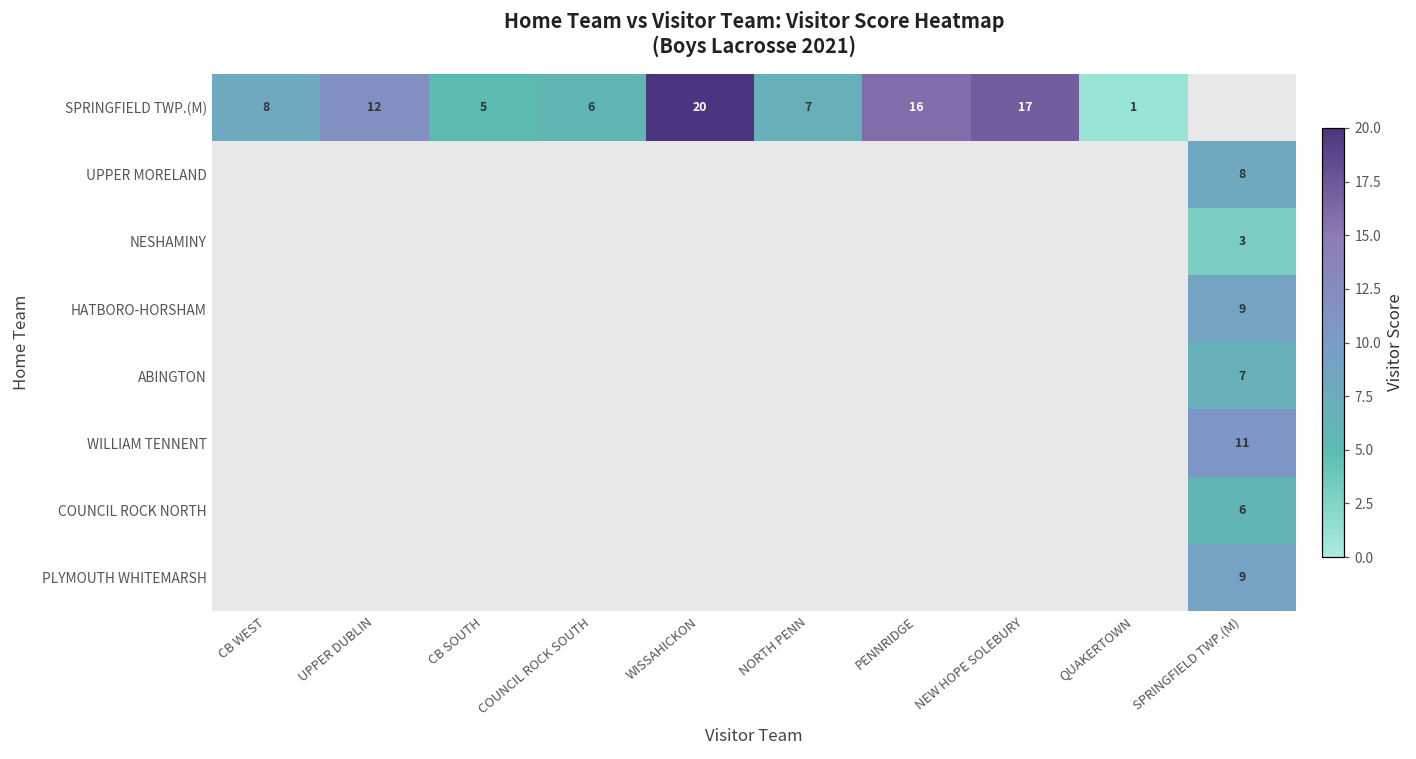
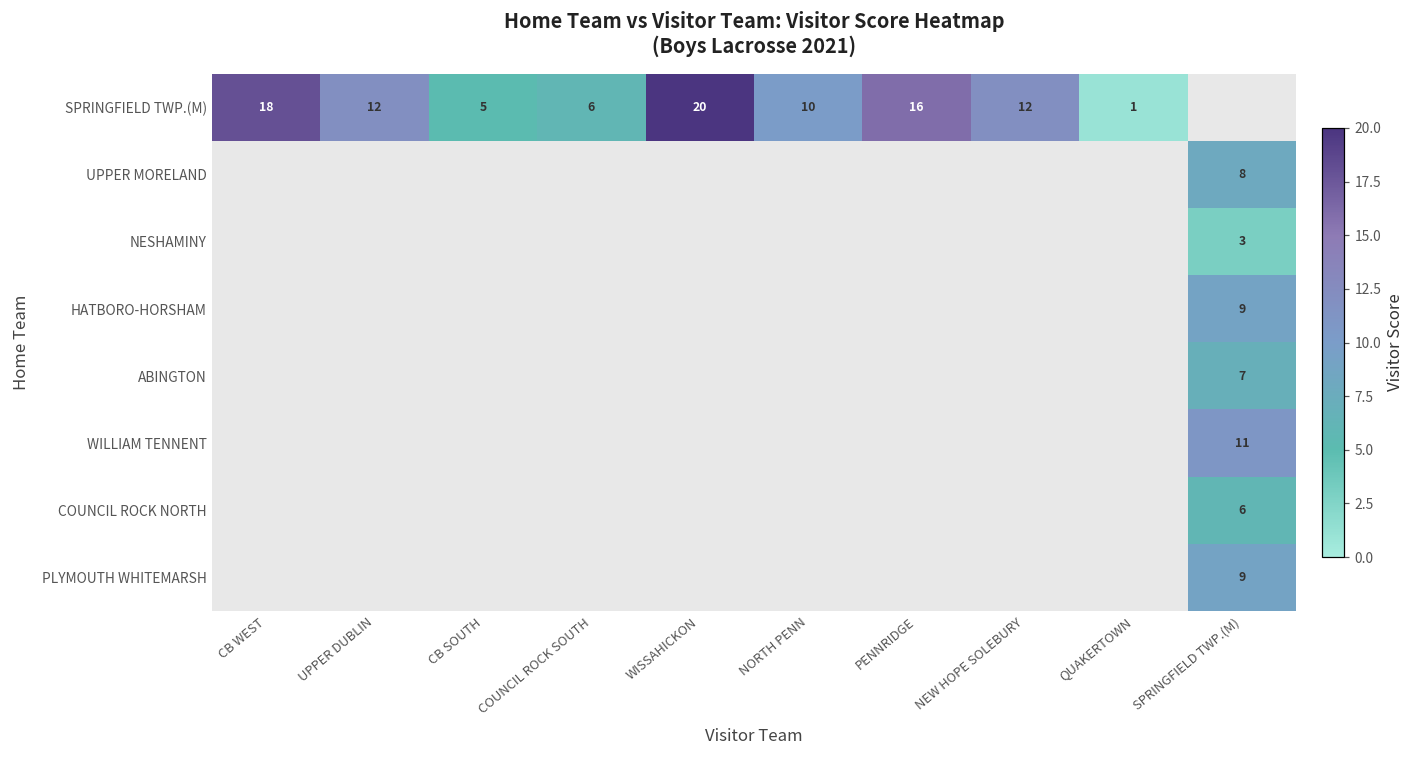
  {
    "SPRINGFIELD TWP.(M)": {
-     "CB WEST": 8,
+     "CB WEST": 18,
      "UPPER DUBLIN": 12,
      "CB SOUTH": 5,
      "COUNCIL ROCK SOUTH": 6,
      "WISSAHICKON": 20,
-     "NORTH PENN": 7,
+     "NORTH PENN": 10,
      "PENNRIDGE": 16,
-     "NEW HOPE SOLEBURY": 17,
+     "NEW HOPE SOLEBURY": 12,
      "QUAKERTOWN": 1
    },
    "UPPER MORELAND": {
      "SPRINGFIELD TWP.(M)": 8
    },
    "NESHAMINY": {
      "SPRINGFIELD TWP.(M)": 3
    },
    "HATBORO-HORSHAM": {
      "SPRINGFIELD TWP.(M)": 9
    },
    "ABINGTON": {
      "SPRINGFIELD TWP.(M)": 7
    },
    "WILLIAM TENNENT": {
      "SPRINGFIELD TWP.(M)": 11
    },
    "COUNCIL ROCK NORTH": {
      "SPRINGFIELD TWP.(M)": 6
    },
    "PLYMOUTH WHITEMARSH": {
      "SPRINGFIELD TWP.(M)": 9
    }
  }
